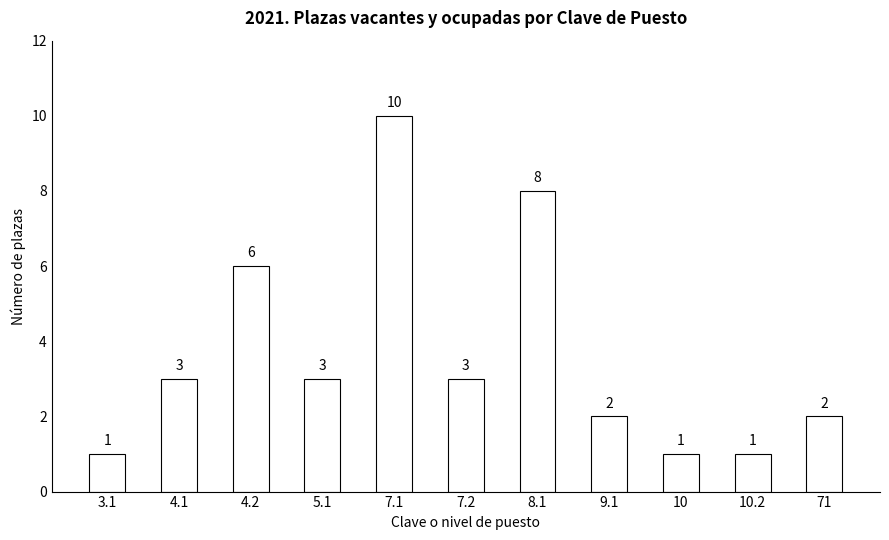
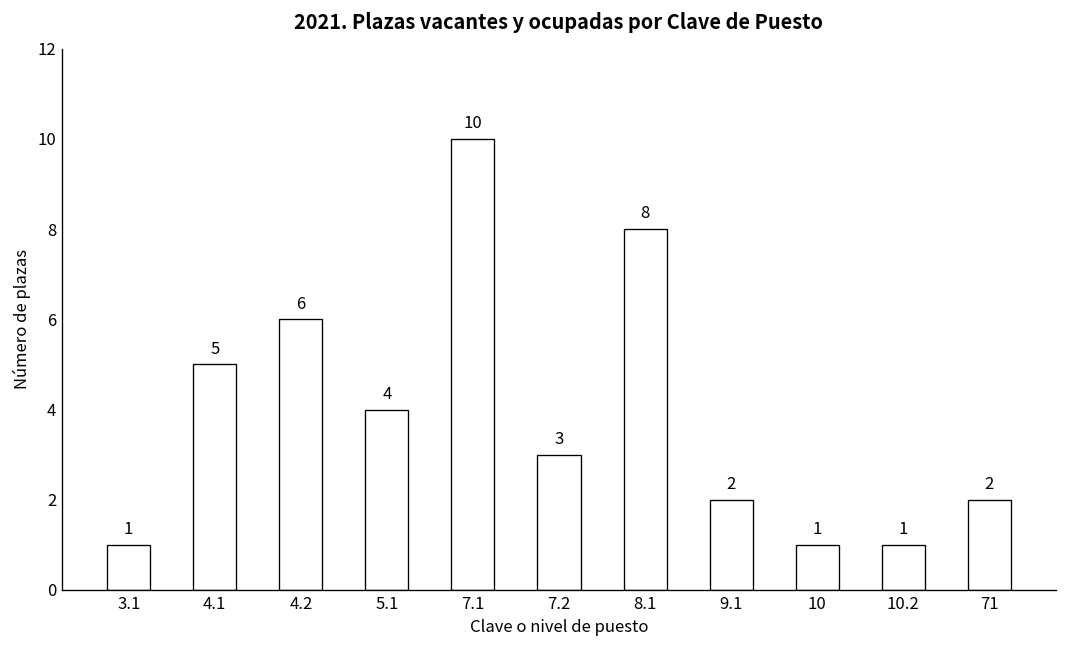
  {
    "3.1": 1,
-   "4.1": 3,
+   "4.1": 5,
    "4.2": 6,
-   "5.1": 3,
+   "5.1": 4,
    "7.1": 10,
    "7.2": 3,
    "8.1": 8,
    "9.1": 2,
    "10": 1,
    "10.2": 1,
    "71": 2
  }
